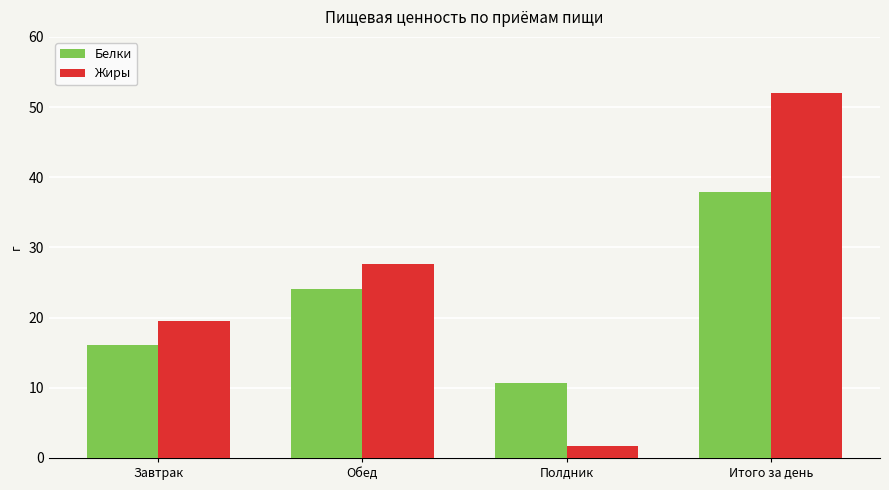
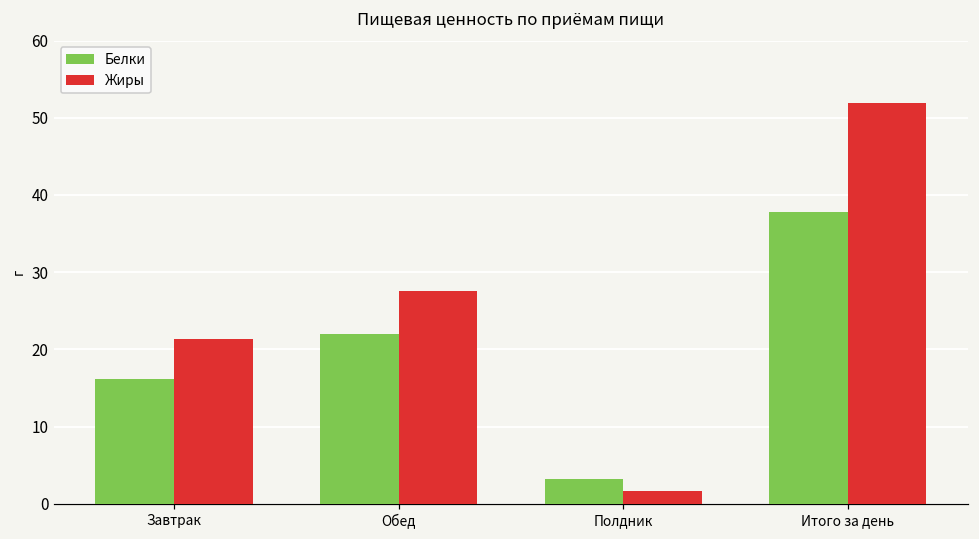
  {
    "Белки": {
      "Завтрак": 16,
-     "Обед": 24,
-     "Полдник": 11,
+     "Обед": 22,
+     "Полдник": 3,
      "Итого за день": 38
    },
    "Жиры": {
-     "Завтрак": 19,
+     "Завтрак": 21,
      "Обед": 28,
      "Полдник": 2,
      "Итого за день": 52
    }
  }
